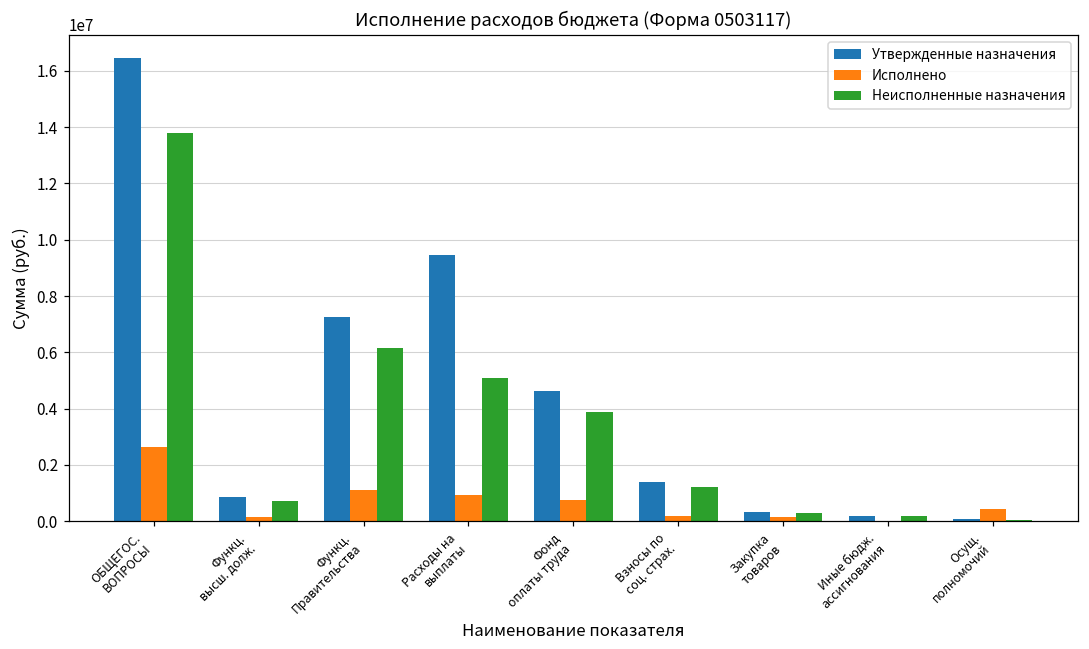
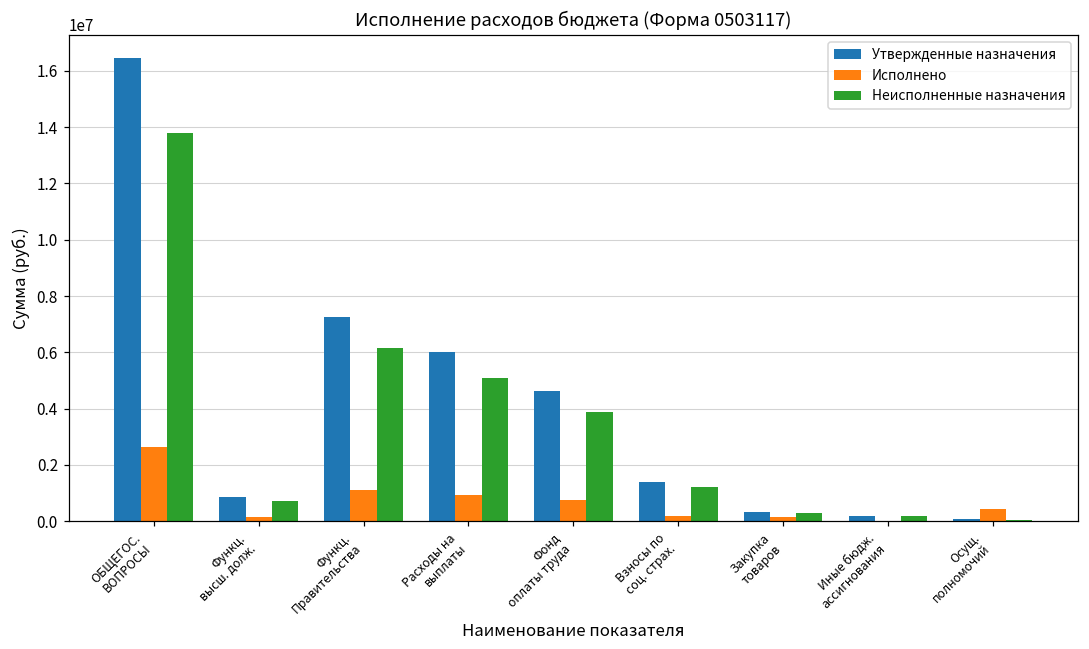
  {
    "Утвержденные назначения": {
      "ОБЩЕГОС. ВОПРОСЫ": 16400000,
      "Функц. высш. долж.": 800000,
      "Функц. Правительства": 7300000,
-     "Расходы на выплаты": 9400000,
+     "Расходы на выплаты": 6000000,
      "Фонд оплаты труда": 4600000,
      "Взносы по соц. страх.": 1400000,
      "Закупка товаров": 300000,
      "Иные бюдж. ассигнования": 200000
    },
    "Исполнено": {
      "ОБЩЕГОС. ВОПРОСЫ": 2600000,
      "Функц. высш. долж.": 100000,
      "Функц. Правительства": 1100000,
      "Расходы на выплаты": 900000,
      "Фонд оплаты труда": 700000,
      "Взносы по соц. страх.": 200000,
      "Закупка товаров": 200000,
      "Осущ. полномочий": 400000
    },
    "Неисполненные назначения": {
      "ОБЩЕГОС. ВОПРОСЫ": 13800000,
      "Функц. высш. долж.": 700000,
      "Функц. Правительства": 6200000,
      "Расходы на выплаты": 5100000,
      "Фонд оплаты труда": 3900000,
      "Взносы по соц. страх.": 1200000,
      "Закупка товаров": 300000,
      "Иные бюдж. ассигнования": 200000
    }
  }
